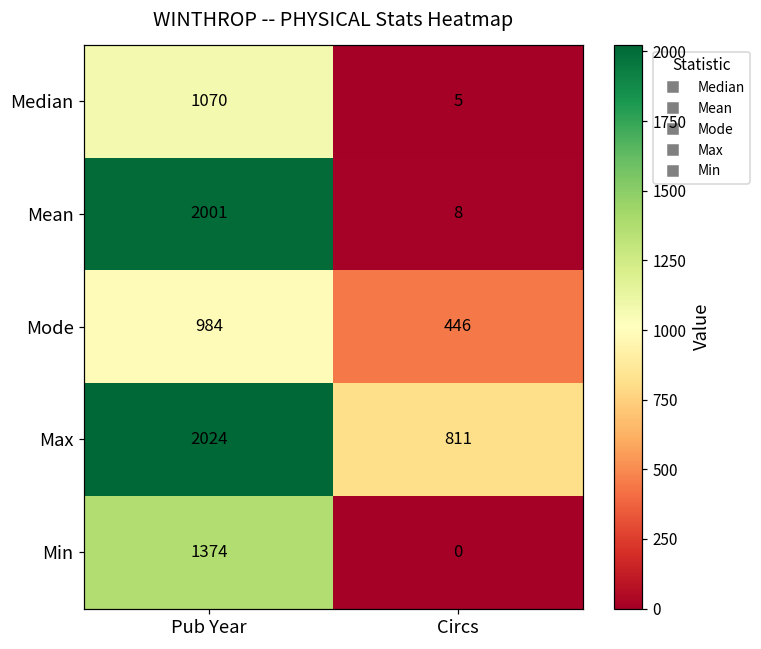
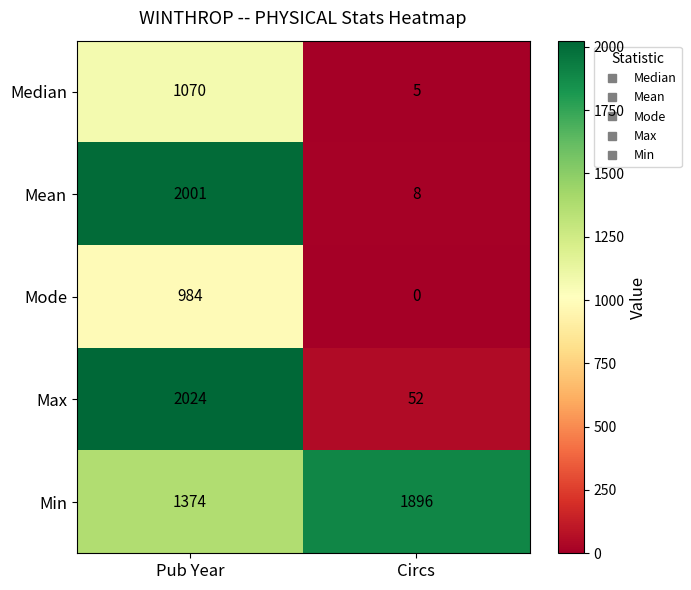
  {
    "Median": {
      "Pub Year": 1070,
      "Circs": 5
    },
    "Mean": {
      "Pub Year": 2001,
      "Circs": 8
    },
    "Mode": {
      "Pub Year": 984,
-     "Circs": 446
+     "Circs": 0
    },
    "Max": {
      "Pub Year": 2024,
-     "Circs": 811
+     "Circs": 52
    },
    "Min": {
      "Pub Year": 1374,
-     "Circs": 0
+     "Circs": 1896
    }
  }
